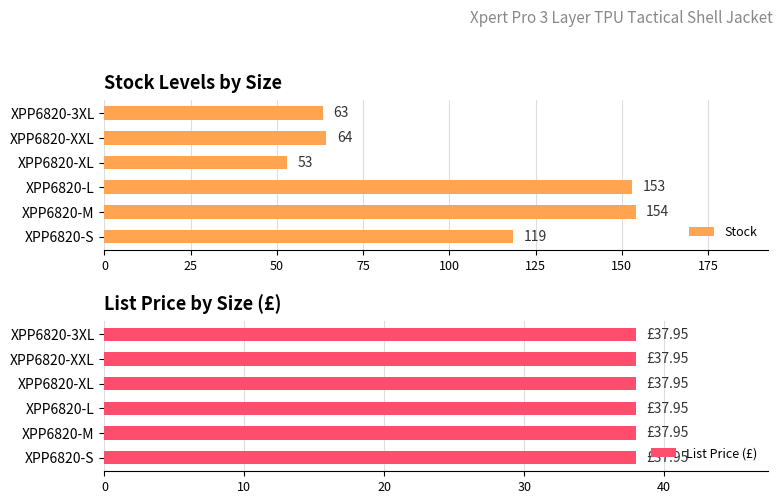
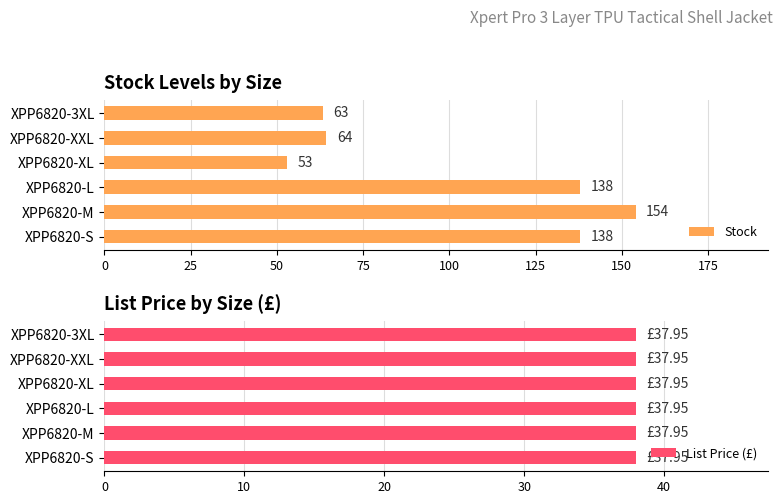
  {
    "Stock Levels by Size": {
      "XPP6820-3XL": "63",
      "XPP6820-XXL": "64",
      "XPP6820-XL": "53",
-     "XPP6820-L": "153",
+     "XPP6820-L": "138",
      "XPP6820-M": "154",
-     "XPP6820-S": "119"
+     "XPP6820-S": "138"
    },
    "List Price by Size (£)": {
      "XPP6820-3XL": "£37.95",
      "XPP6820-XXL": "£37.95",
      "XPP6820-XL": "£37.95",
      "XPP6820-L": "£37.95",
      "XPP6820-M": "£37.95",
      "XPP6820-S": "£37.95"
    }
  }
